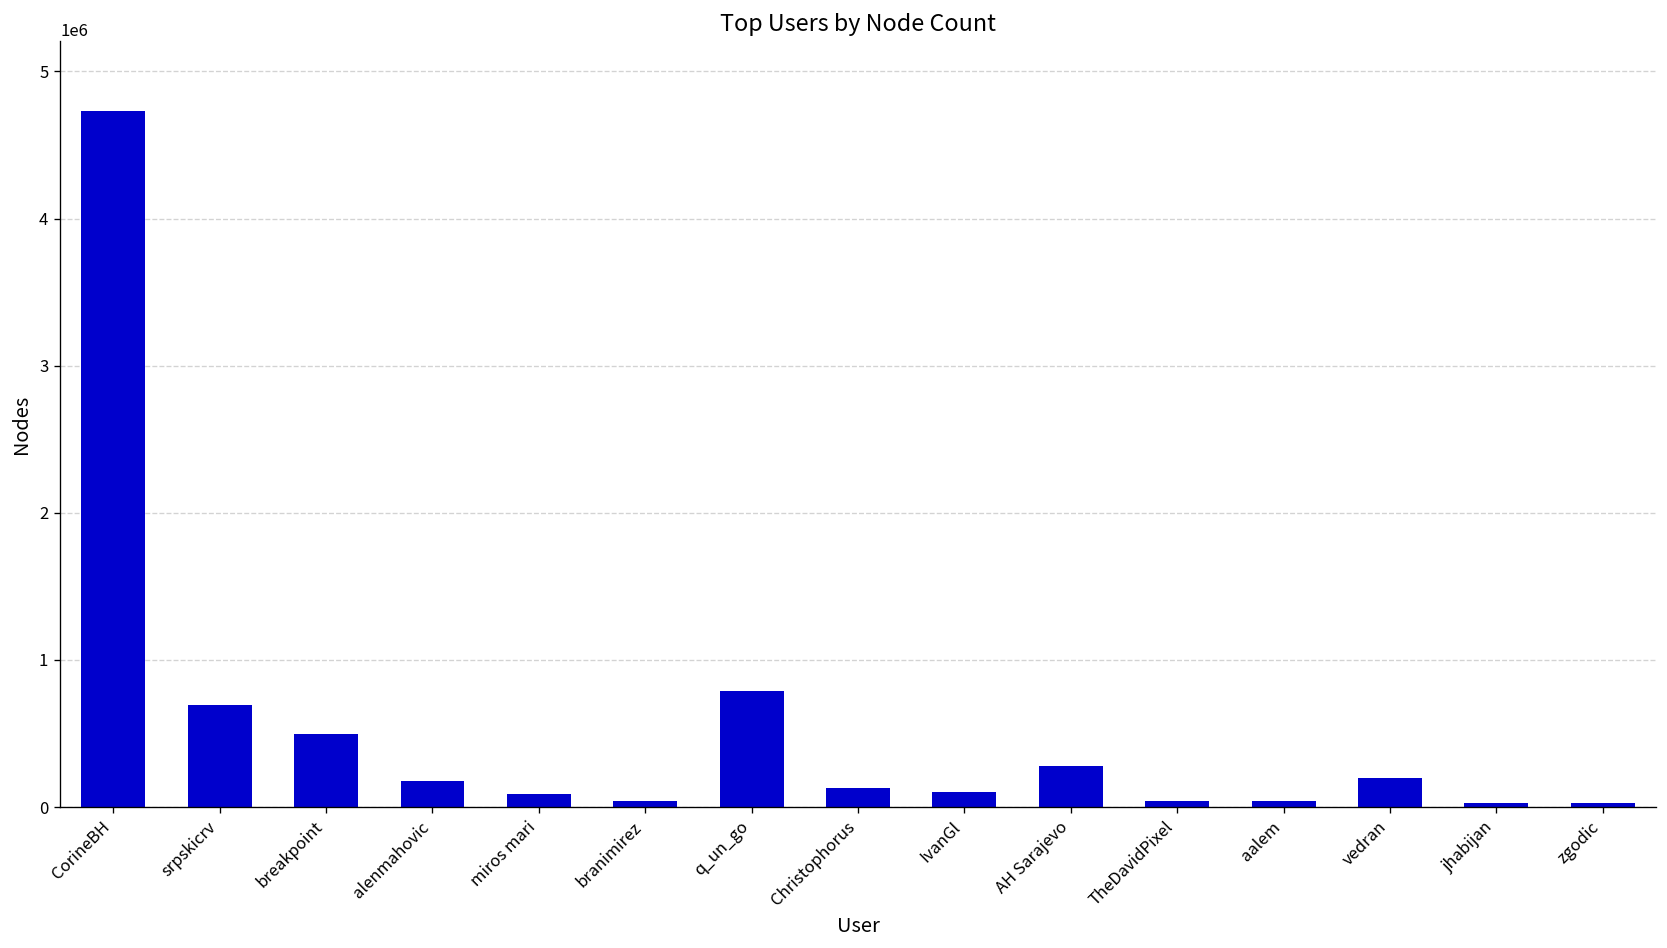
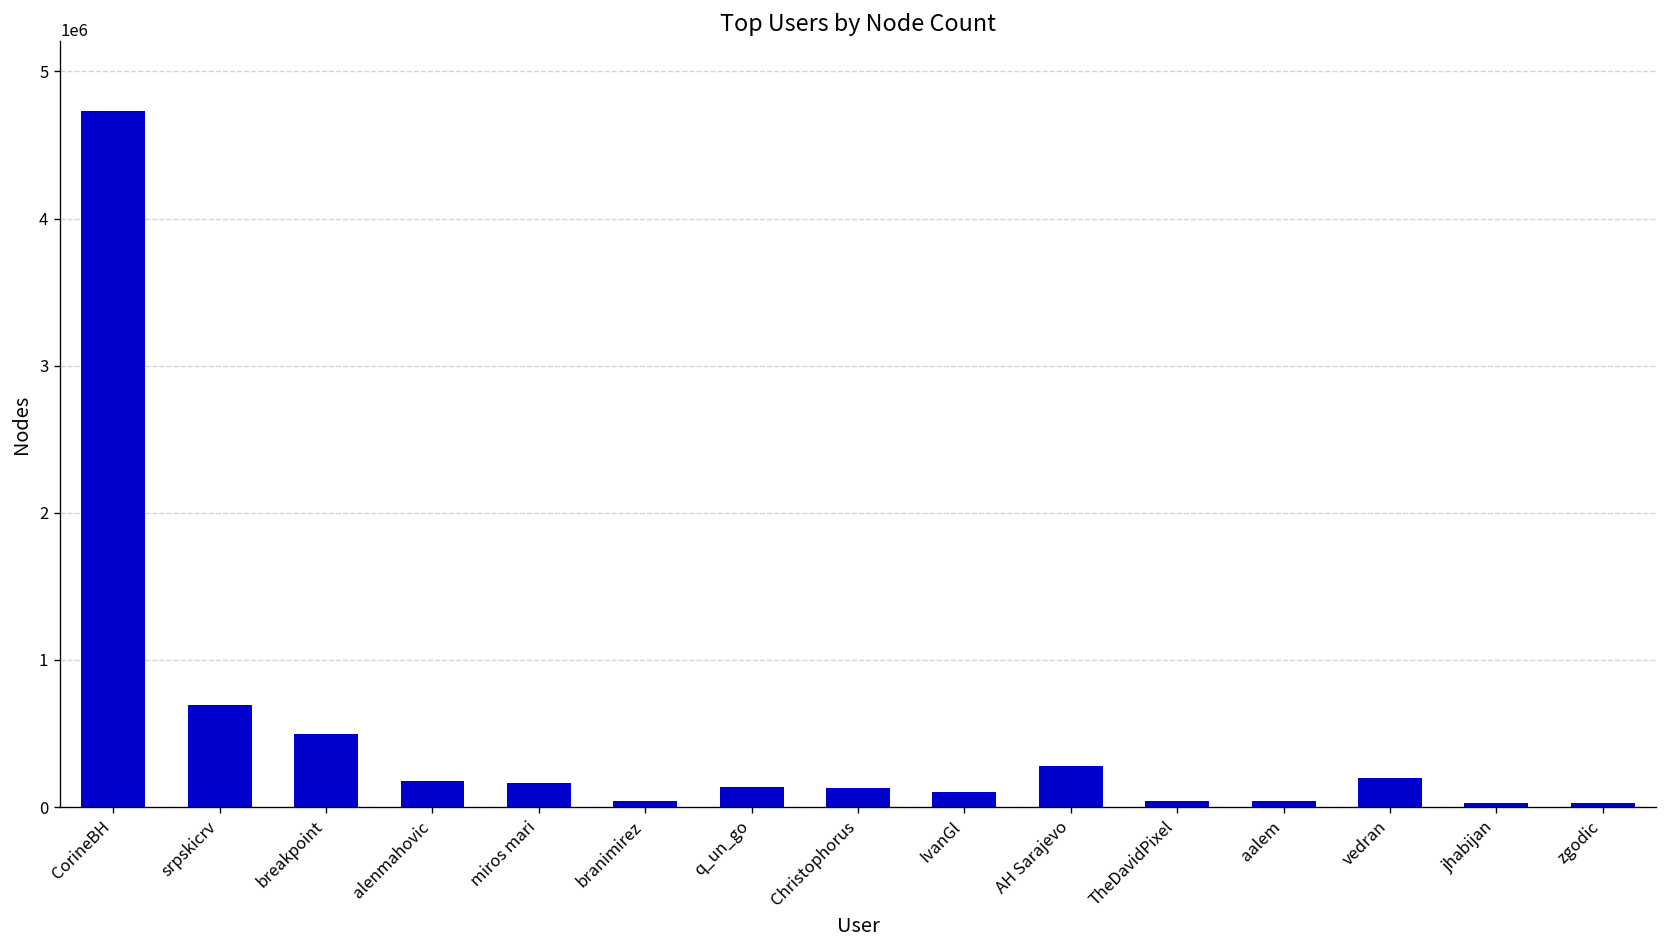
  {
    "CorineBH": 4730000,
    "srpskicrv": 690000,
    "breakpoint": 500000,
    "alenmahovic": 180000,
-   "miros mari": 90000,
+   "miros mari": 160000,
    "branimirez": 40000,
-   "q_un_go": 790000,
+   "q_un_go": 130000,
    "Christophorus": 130000,
    "IvanGl": 100000,
    "AH Sarajevo": 280000,
    "TheDavidPixel": 40000,
    "aalem": 40000,
    "vedran": 190000,
    "jhabijan": 30000,
    "zgodic": 20000
  }
